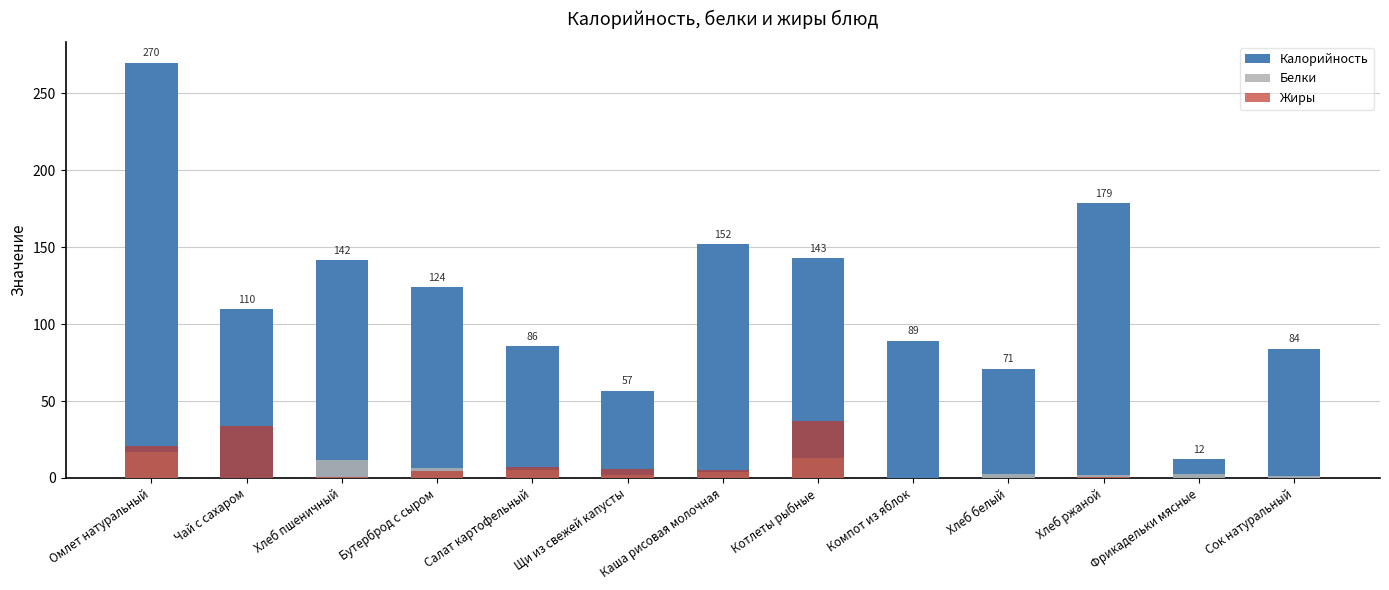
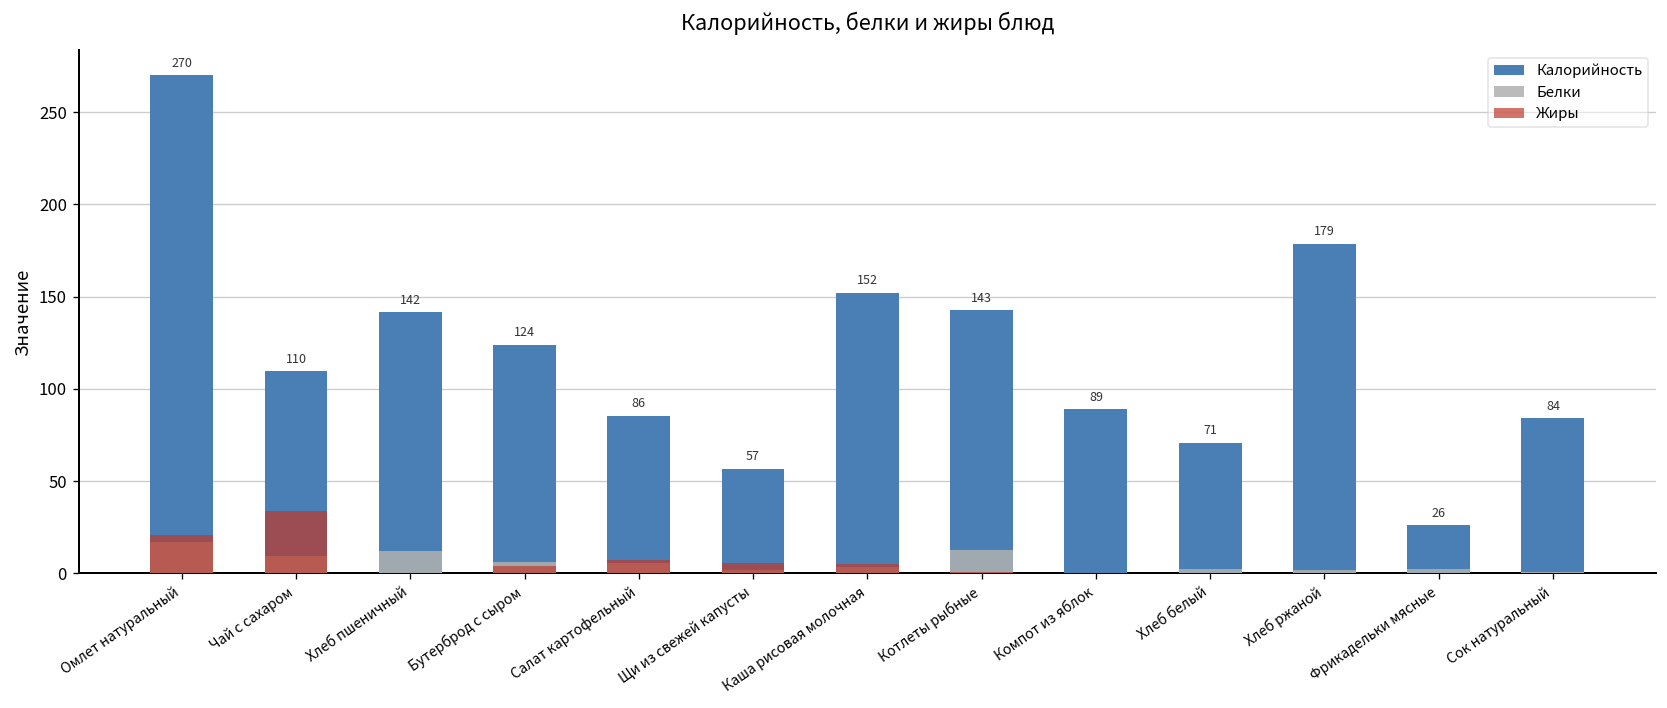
  {
    "Калорийность": {
      "Омлет натуральный": 270,
      "Чай с сахаром": 110,
      "Хлеб пшеничный": 142,
      "Бутерброд с сыром": 124,
      "Салат картофельный": 86,
      "Щи из свежей капусты": 57,
      "Каша рисовая молочная": 152,
      "Котлеты рыбные": 143,
      "Компот из яблок": 89,
      "Хлеб белый": 71,
      "Хлеб ржаной": 179,
-     "Фрикадельки мясные": 12,
+     "Фрикадельки мясные": 26,
      "Сок натуральный": 84
    },
    "Белки": {
-     "Чай с сахаром": 0,
+     "Чай с сахаром": 10,
      "Компот из яблок": 0
    },
    "Жиры": {
-     "Котлеты рыбные": 37,
+     "Котлеты рыбные": 1,
      "Компот из яблок": 0,
      "Фрикадельки мясные": 0
    }
  }
